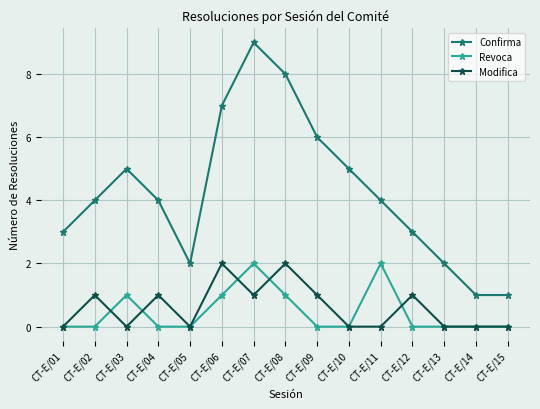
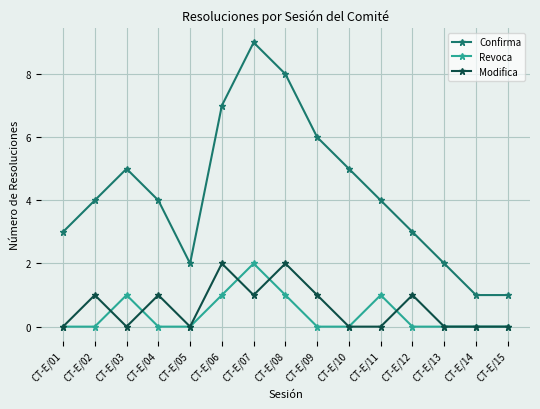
  {
    "Revoca": {
      "CT-E/02": 0,
      "CT-E/03": 1,
      "CT-E/04": 0,
      "CT-E/06": 1,
      "CT-E/07": 2,
      "CT-E/08": 1,
      "CT-E/09": 0,
-     "CT-E/11": 2,
+     "CT-E/11": 1,
      "CT-E/12": 0
    }
  }
